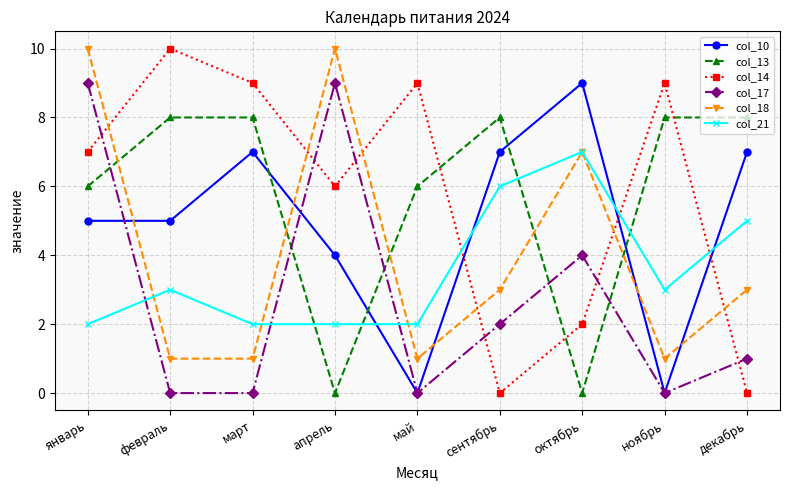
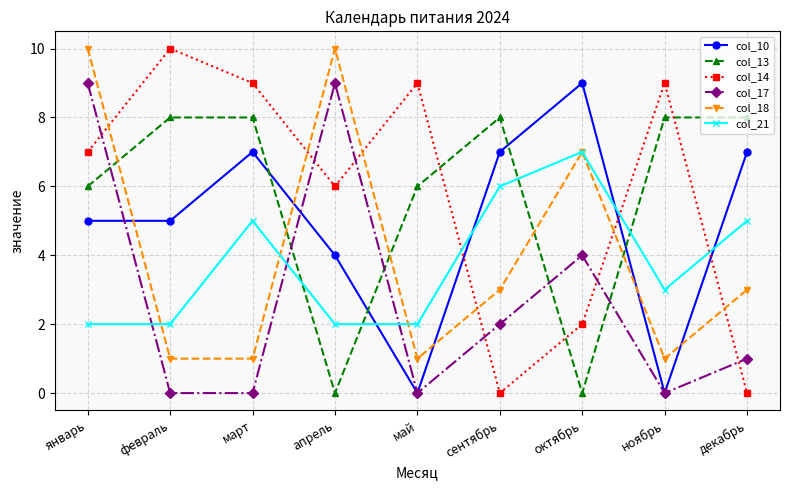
  {
    "col_10": {
      "январь": 5,
      "февраль": 5,
      "март": 7,
      "апрель": 4,
      "сентябрь": 7,
      "октябрь": 9,
      "декабрь": 7
    },
    "col_13": {
      "январь": 6,
      "февраль": 8,
      "март": 8,
      "апрель": 0,
      "май": 6,
      "сентябрь": 8,
      "октябрь": 0,
      "ноябрь": 8
    },
    "col_14": {
      "январь": 7,
      "февраль": 10,
      "март": 9,
      "апрель": 6,
      "май": 9,
      "сентябрь": 0,
      "октябрь": 2,
      "ноябрь": 9,
      "декабрь": 0
    },
    "col_17": {
      "январь": 9,
      "февраль": 0,
      "март": 0,
      "апрель": 9,
      "сентябрь": 2,
      "октябрь": 4,
      "декабрь": 1
    },
    "col_18": {
      "январь": 10,
      "февраль": 1,
      "март": 1,
      "апрель": 10,
      "май": 1,
      "сентябрь": 3,
      "ноябрь": 1,
      "декабрь": 3
    },
    "col_21": {
      "январь": 2,
-     "февраль": 3,
-     "март": 2,
+     "февраль": 2,
+     "март": 5,
      "апрель": 2,
      "май": 2,
      "сентябрь": 6,
      "ноябрь": 3,
      "декабрь": 5
    }
  }
